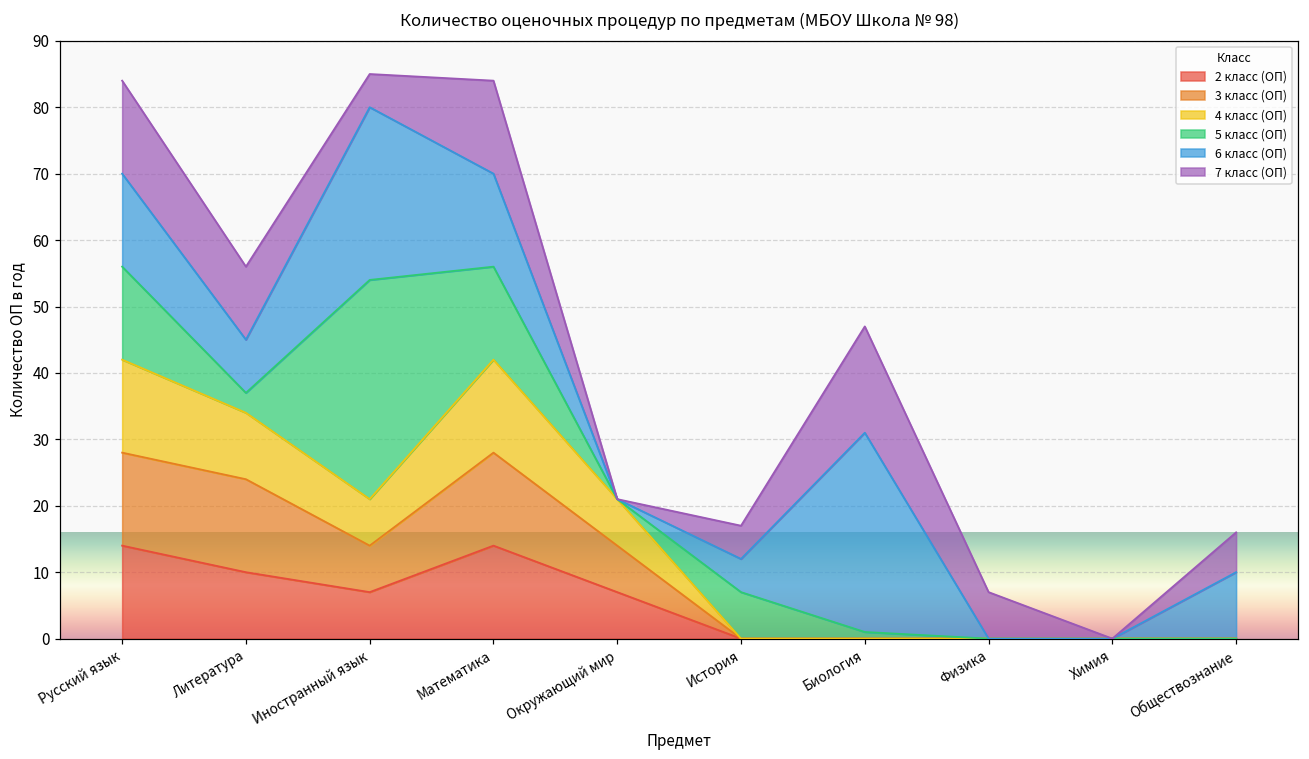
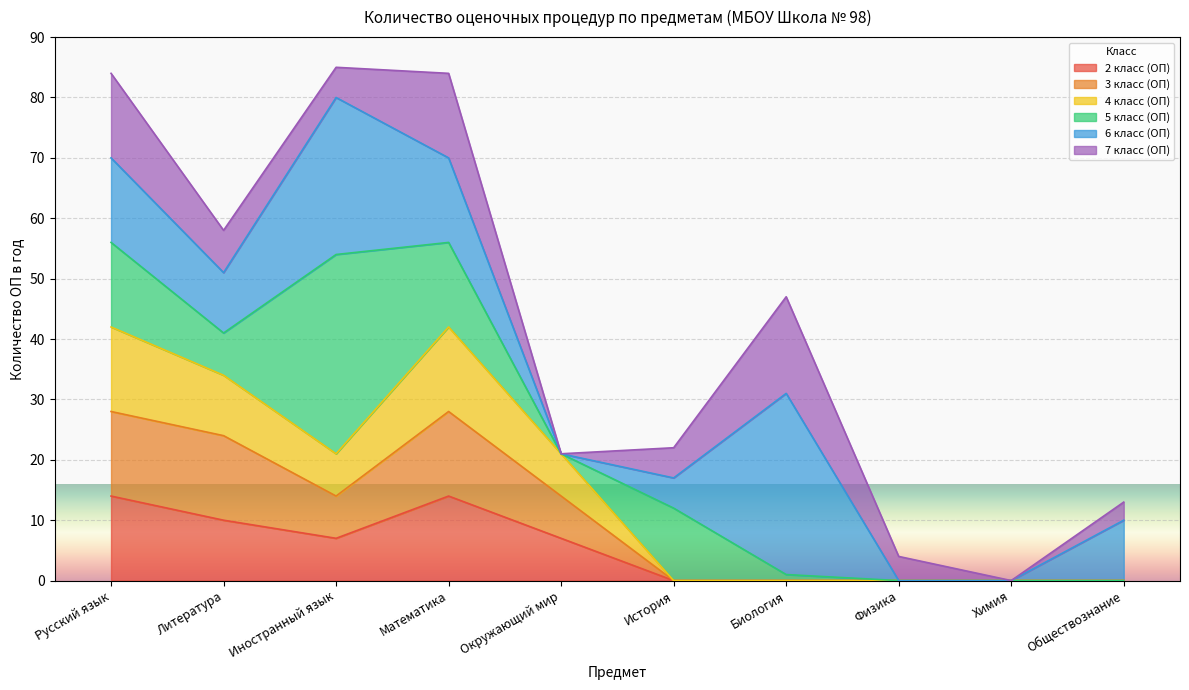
  {
    "4 класс (ОП)": {
      "Русский язык": 14,
      "Литература": 10,
      "Иностранный язык": 7,
      "Математика": 14
    },
    "5 класс (ОП)": {
      "Русский язык": 14,
-     "Литература": 3,
+     "Литература": 7,
      "Иностранный язык": 33,
      "Математика": 14,
-     "История": 7,
+     "История": 12,
      "Биология": 1
    },
    "6 класс (ОП)": {
      "Русский язык": 14,
-     "Литература": 8,
+     "Литература": 10,
      "Иностранный язык": 26,
      "Математика": 14,
      "История": 5,
      "Биология": 30,
      "Обществознание": 10
    },
    "7 класс (ОП)": {
      "Русский язык": 14,
-     "Литература": 11,
+     "Литература": 7,
      "Иностранный язык": 5,
      "Математика": 14,
      "История": 5,
      "Биология": 16,
-     "Физика": 7,
-     "Обществознание": 6
+     "Физика": 4,
+     "Обществознание": 3
    }
  }
